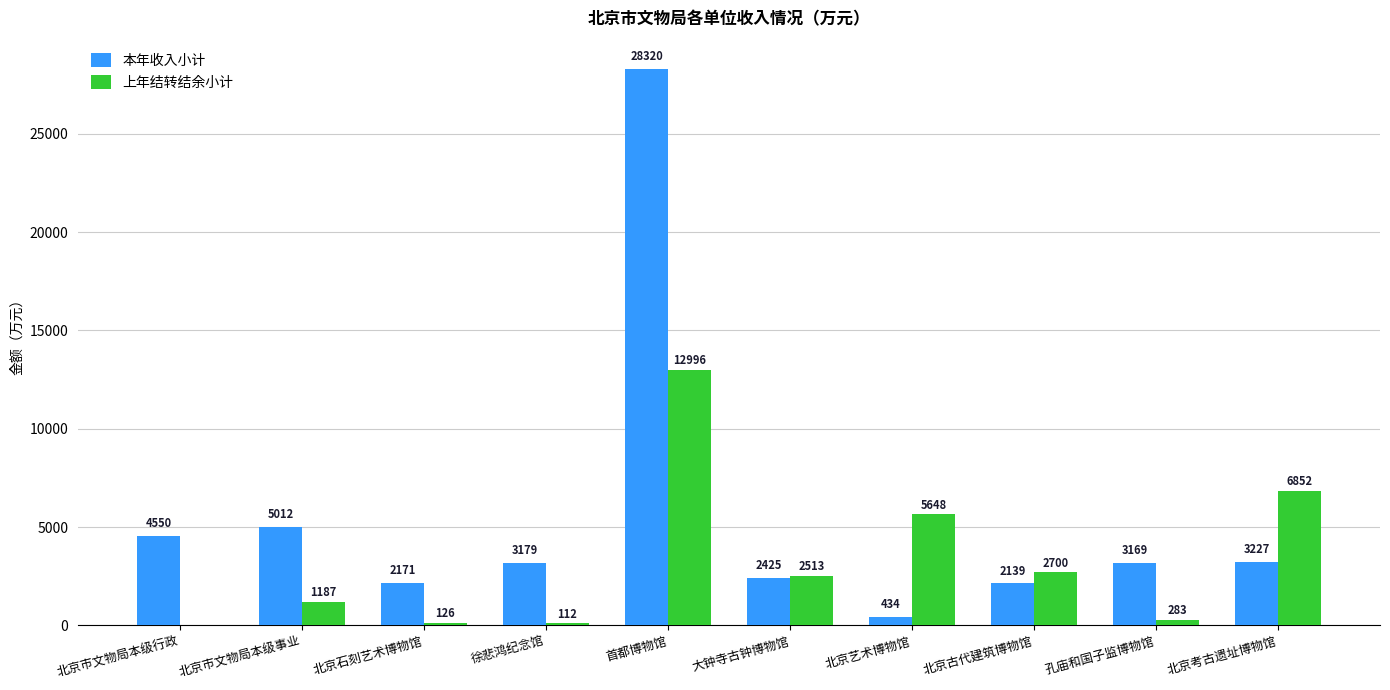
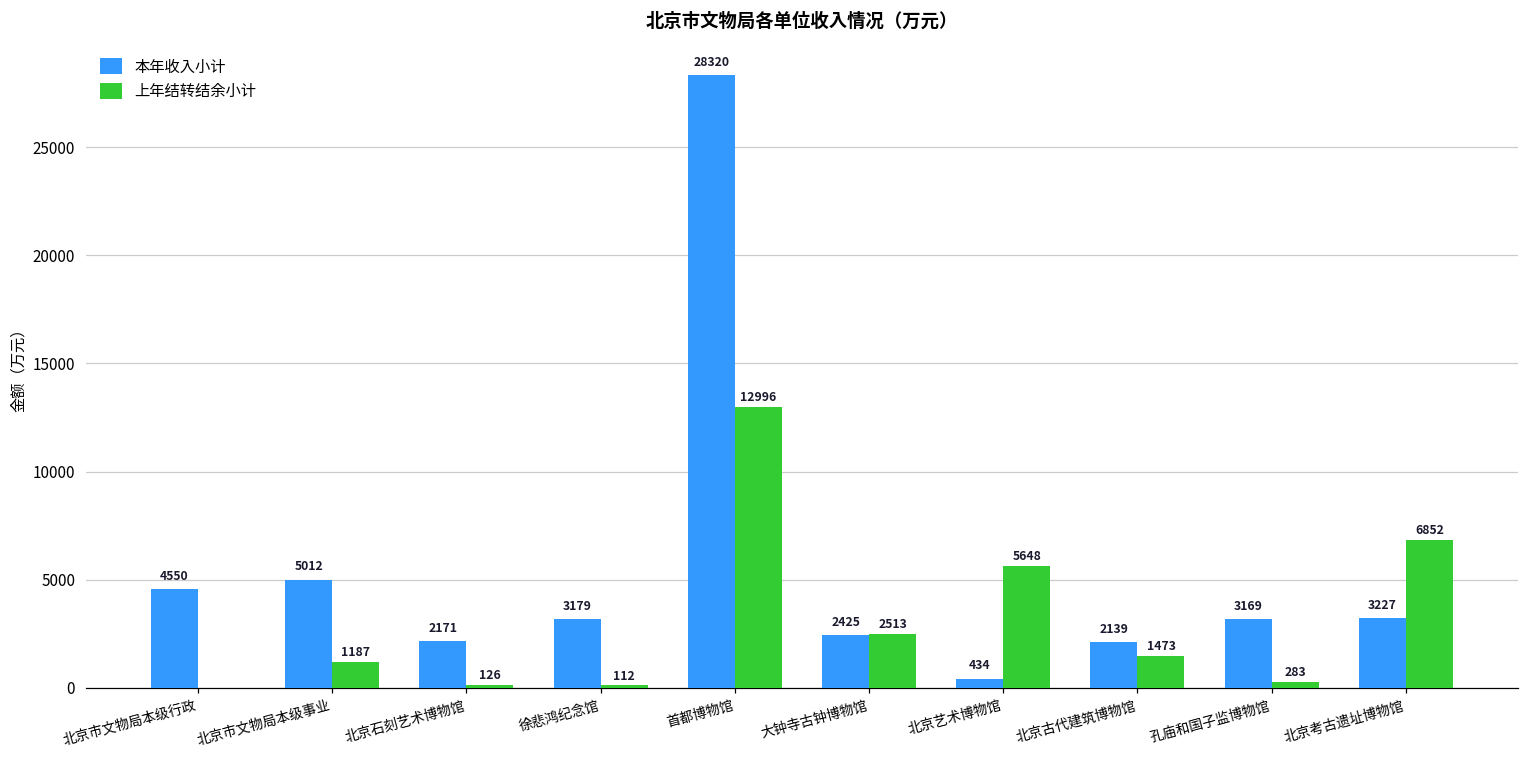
  {
    "本年收入小计": {
      "北京市文物局本级行政": 4550,
      "北京市文物局本级事业": 5012,
      "北京石刻艺术博物馆": 2171,
      "徐悲鸿纪念馆": 3179,
      "首都博物馆": 28320,
      "大钟寺古钟博物馆": 2425,
      "北京艺术博物馆": 434,
      "北京古代建筑博物馆": 2139,
      "孔庙和国子监博物馆": 3169,
      "北京考古遗址博物馆": 3227
    },
    "上年结转结余小计": {
      "北京市文物局本级事业": 1187,
      "北京石刻艺术博物馆": 126,
      "徐悲鸿纪念馆": 112,
      "首都博物馆": 12996,
      "大钟寺古钟博物馆": 2513,
      "北京艺术博物馆": 5648,
-     "北京古代建筑博物馆": 2700,
+     "北京古代建筑博物馆": 1473,
      "孔庙和国子监博物馆": 283,
      "北京考古遗址博物馆": 6852
    }
  }
